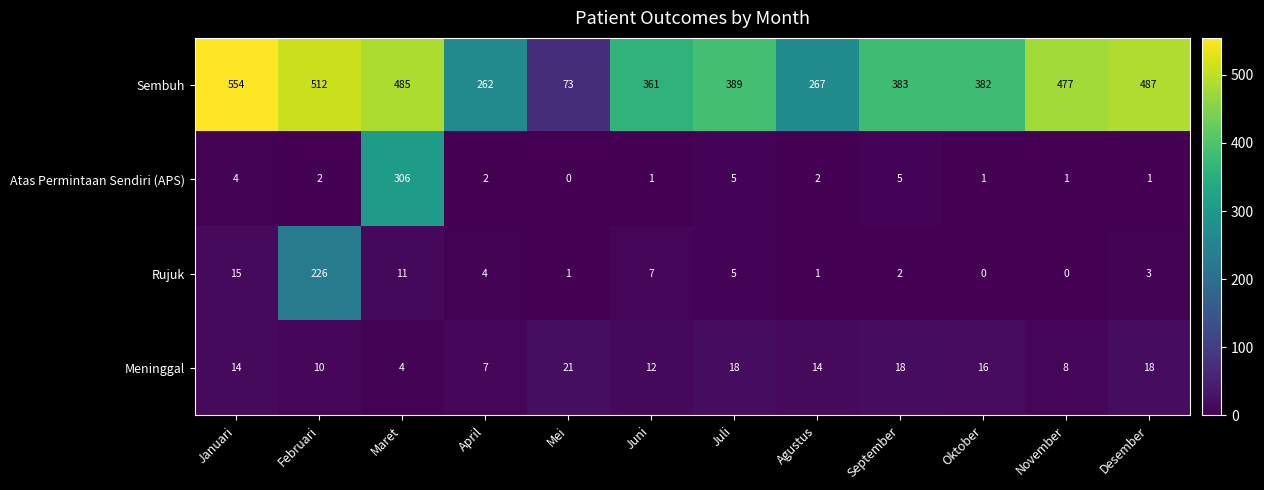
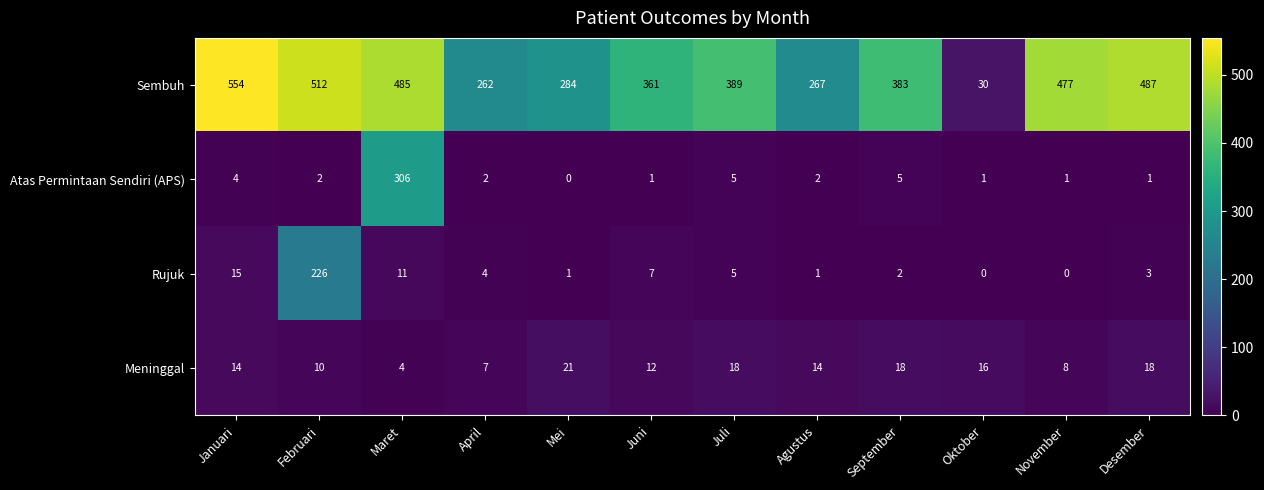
  {
    "Sembuh": {
      "Januari": 554,
      "Februari": 512,
      "Maret": 485,
      "April": 262,
-     "Mei": 73,
+     "Mei": 284,
      "Juni": 361,
      "Juli": 389,
      "Agustus": 267,
      "September": 383,
-     "Oktober": 382,
+     "Oktober": 30,
      "November": 477,
      "Desember": 487
    },
    "Atas Permintaan Sendiri (APS)": {
      "Januari": 4,
      "Februari": 2,
      "Maret": 306,
      "April": 2,
      "Mei": 0,
      "Juni": 1,
      "Juli": 5,
      "Agustus": 2,
      "September": 5,
      "Oktober": 1,
      "November": 1,
      "Desember": 1
    },
    "Rujuk": {
      "Januari": 15,
      "Februari": 226,
      "Maret": 11,
      "April": 4,
      "Mei": 1,
      "Juni": 7,
      "Juli": 5,
      "Agustus": 1,
      "September": 2,
      "Oktober": 0,
      "November": 0,
      "Desember": 3
    },
    "Meninggal": {
      "Januari": 14,
      "Februari": 10,
      "Maret": 4,
      "April": 7,
      "Mei": 21,
      "Juni": 12,
      "Juli": 18,
      "Agustus": 14,
      "September": 18,
      "Oktober": 16,
      "November": 8,
      "Desember": 18
    }
  }
